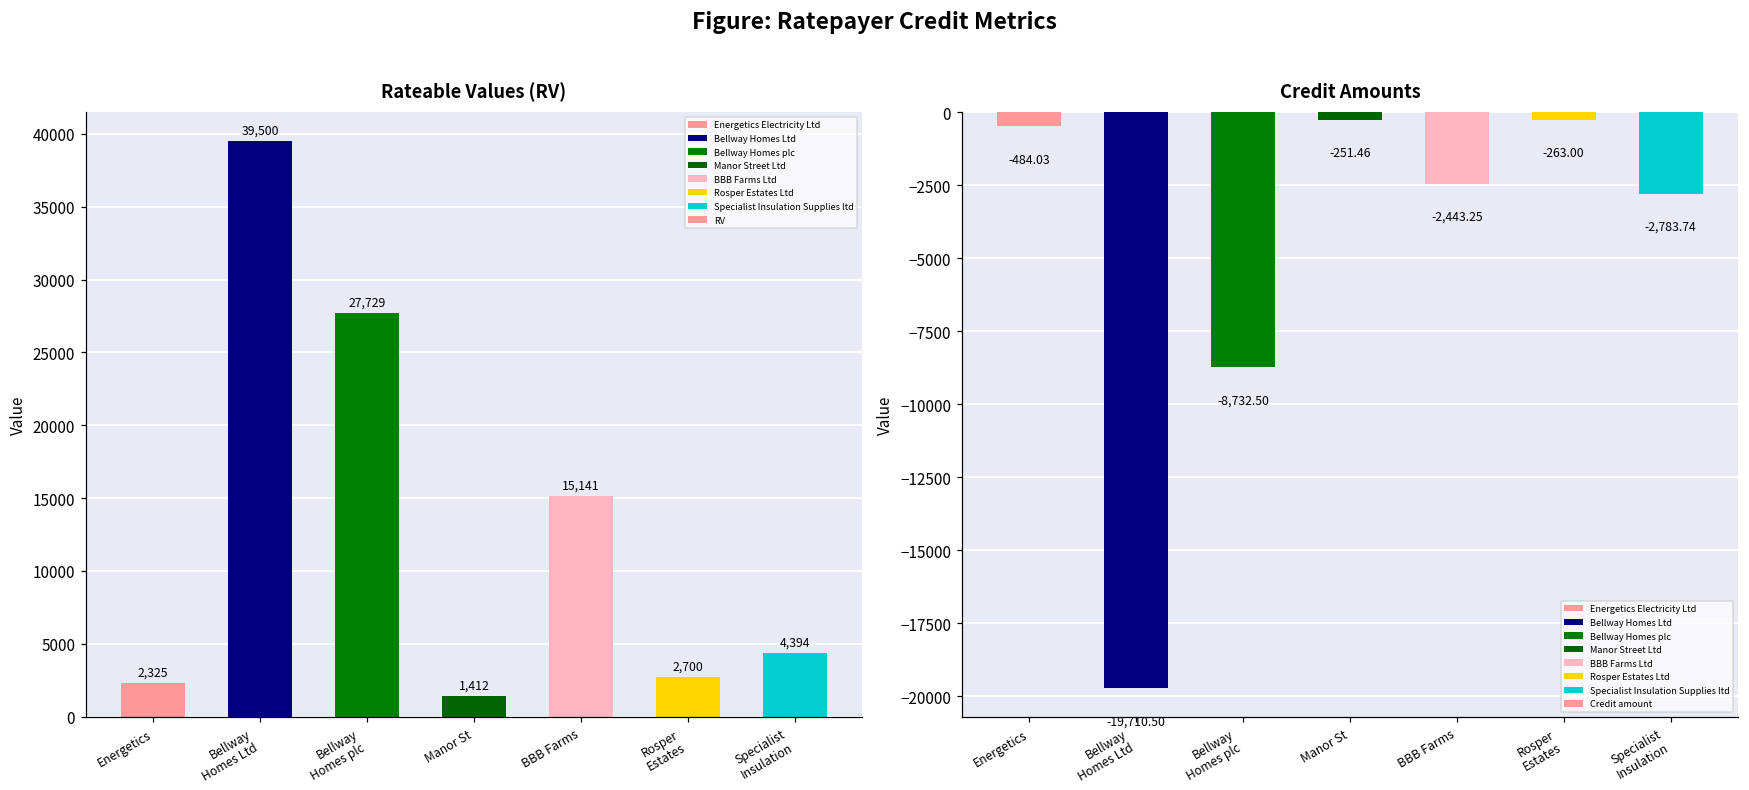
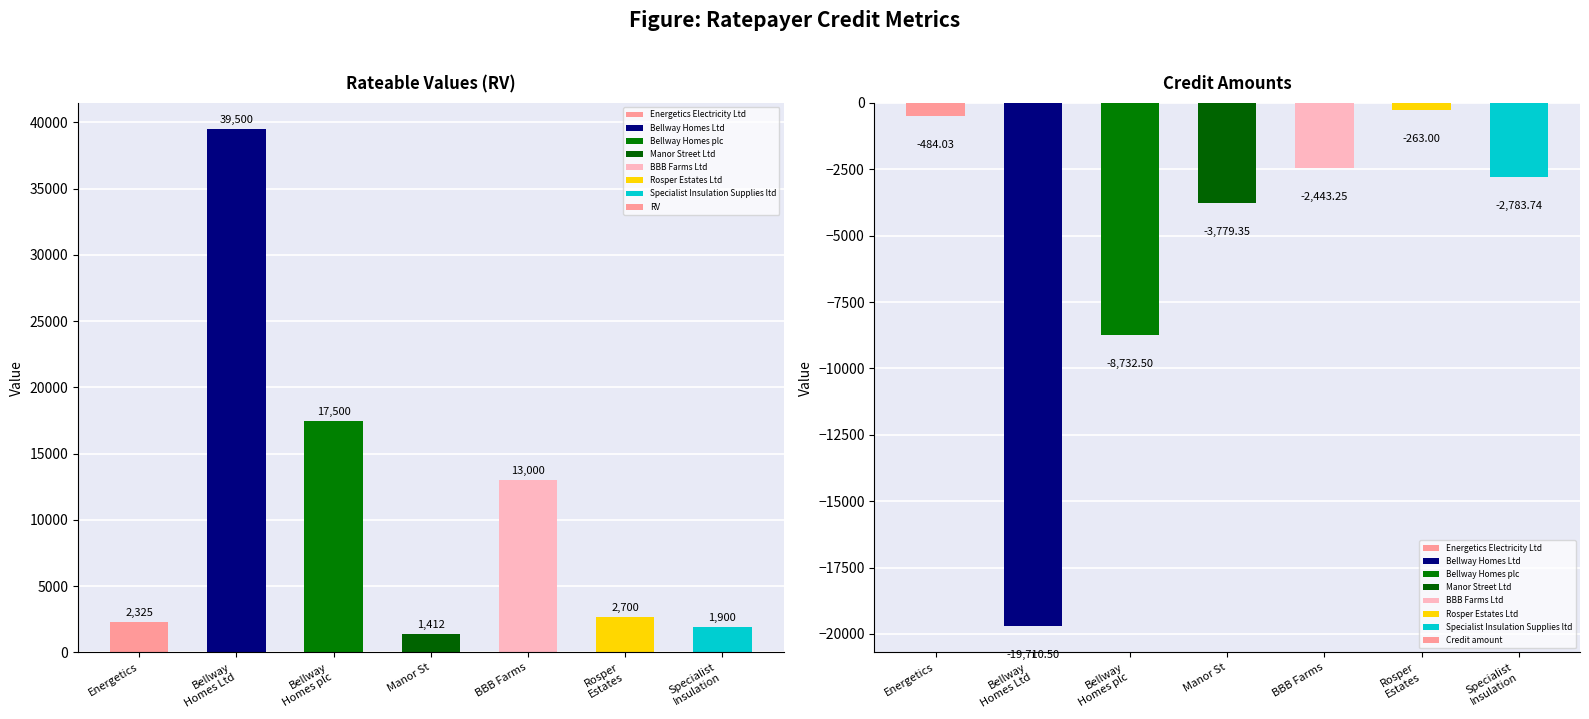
  {
    "Rateable Values (RV)": {
      "Energetics": "2,325",
      "Bellway Homes Ltd": "39,500",
-     "Bellway Homes plc": "27,729",
+     "Bellway Homes plc": "17,500",
      "Manor St": "1,412",
-     "BBB Farms": "15,141",
+     "BBB Farms": "13,000",
      "Rosper Estates": "2,700",
-     "Specialist Insulation": "4,394"
+     "Specialist Insulation": "1,900"
    },
    "Credit Amounts": {
      "Energetics": "-484.03",
      "Bellway Homes Ltd": "-19,710.50",
      "Bellway Homes plc": "-8,732.50",
-     "Manor St": "-251.46",
+     "Manor St": "-3,779.35",
      "BBB Farms": "-2,443.25",
      "Rosper Estates": "-263.00",
      "Specialist Insulation": "-2,783.74"
    }
  }
